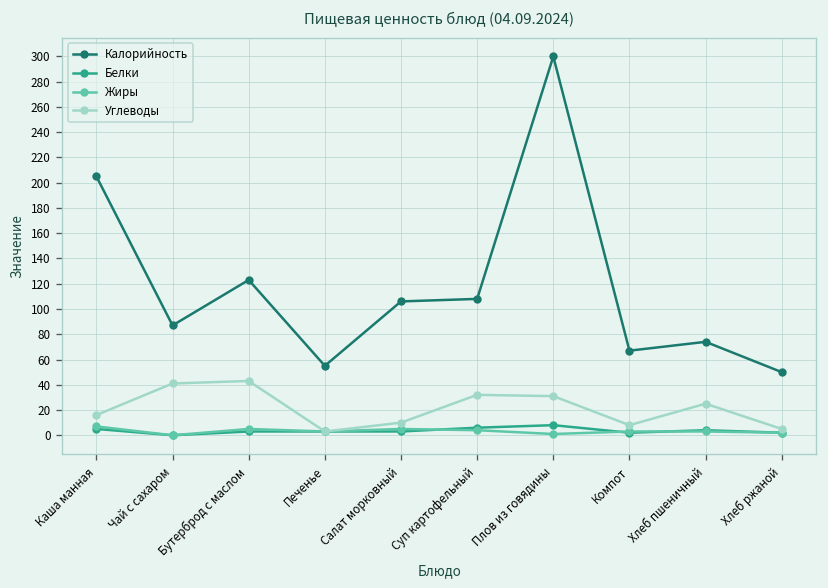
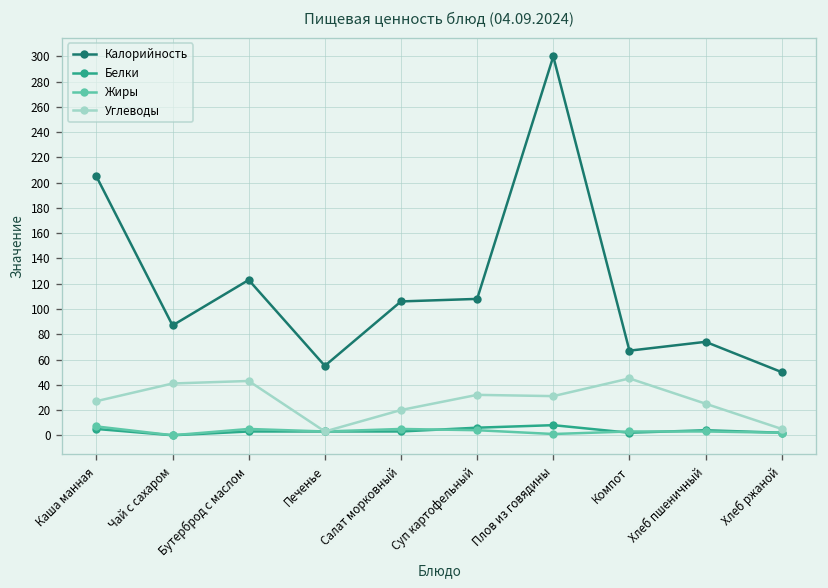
  {
    "Жиры": {
      "Плов из говядины": 1
    },
    "Углеводы": {
-     "Каша манная": 16,
+     "Каша манная": 27,
      "Чай с сахаром": 41,
      "Бутерброд с маслом": 43,
-     "Салат морковный": 10,
+     "Салат морковный": 20,
      "Суп картофельный": 32,
      "Плов из говядины": 31,
-     "Компот": 8,
+     "Компот": 45,
      "Хлеб пшеничный": 25,
      "Хлеб ржаной": 5
    }
  }
